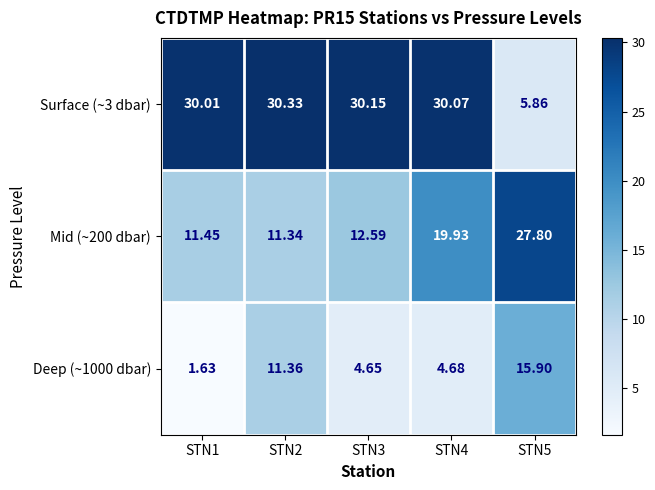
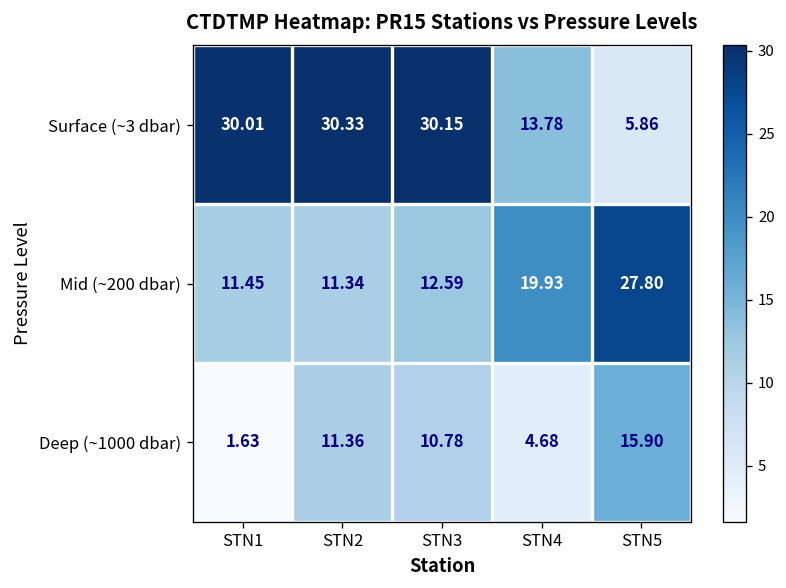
  {
    "Surface (~3 dbar)": {
      "STN1": 30.01,
      "STN2": 30.33,
      "STN3": 30.15,
-     "STN4": 30.07,
+     "STN4": 13.78,
      "STN5": 5.86
    },
    "Mid (~200 dbar)": {
      "STN1": 11.45,
      "STN2": 11.34,
      "STN3": 12.59,
      "STN4": 19.93,
      "STN5": 27.80
    },
    "Deep (~1000 dbar)": {
      "STN1": 1.63,
      "STN2": 11.36,
-     "STN3": 4.65,
+     "STN3": 10.78,
      "STN4": 4.68,
      "STN5": 15.90
    }
  }
